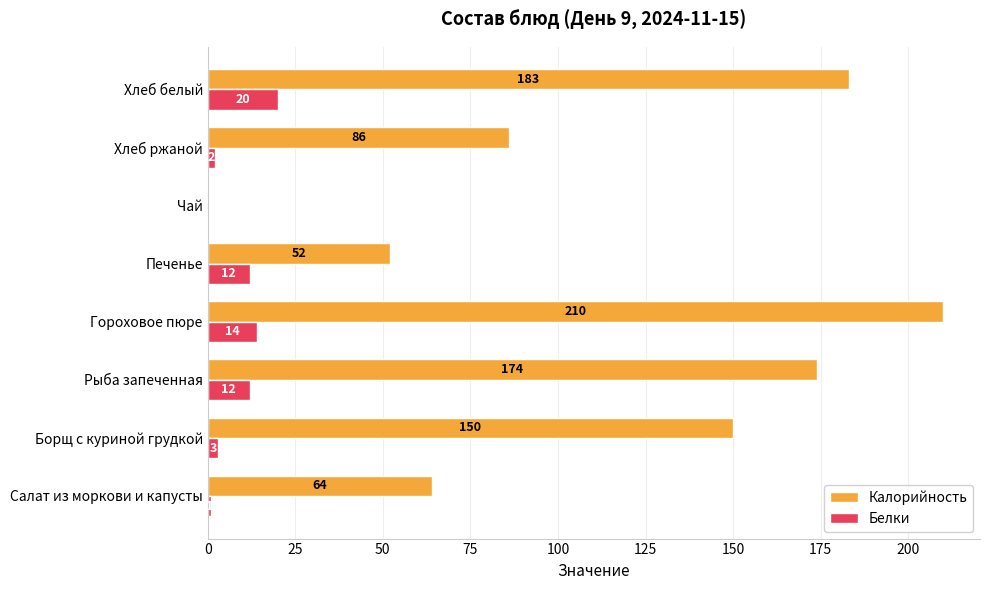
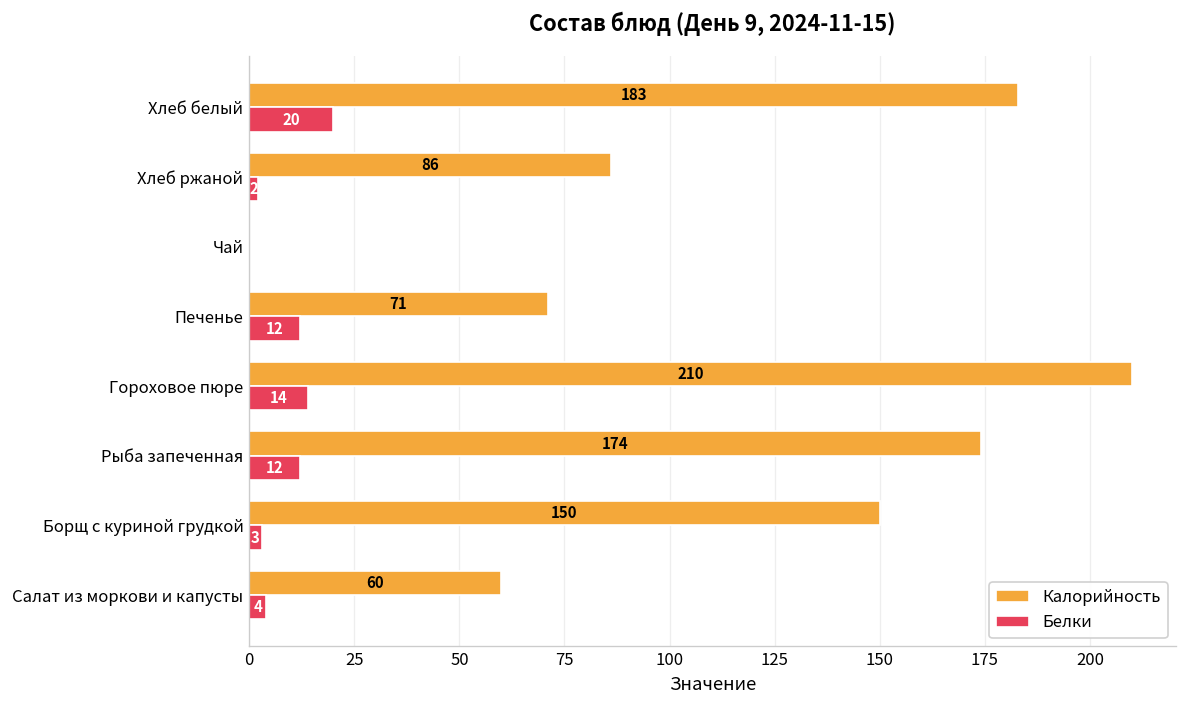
  {
    "Калорийность": {
      "Хлеб белый": 183,
      "Хлеб ржаной": 86,
-     "Печенье": 52,
+     "Печенье": 71,
      "Гороховое пюре": 210,
      "Рыба запеченная": 174,
      "Борщ с куриной грудкой": 150,
-     "Салат из моркови и капусты": 64
+     "Салат из моркови и капусты": 60
    },
    "Белки": {
      "Чай": 0,
-     "Салат из моркови и капусты": 1
+     "Салат из моркови и капусты": 4
    }
  }
